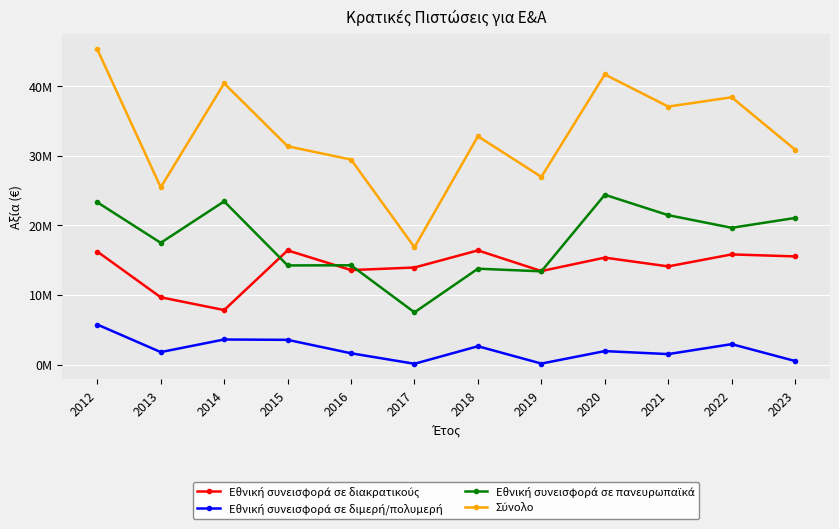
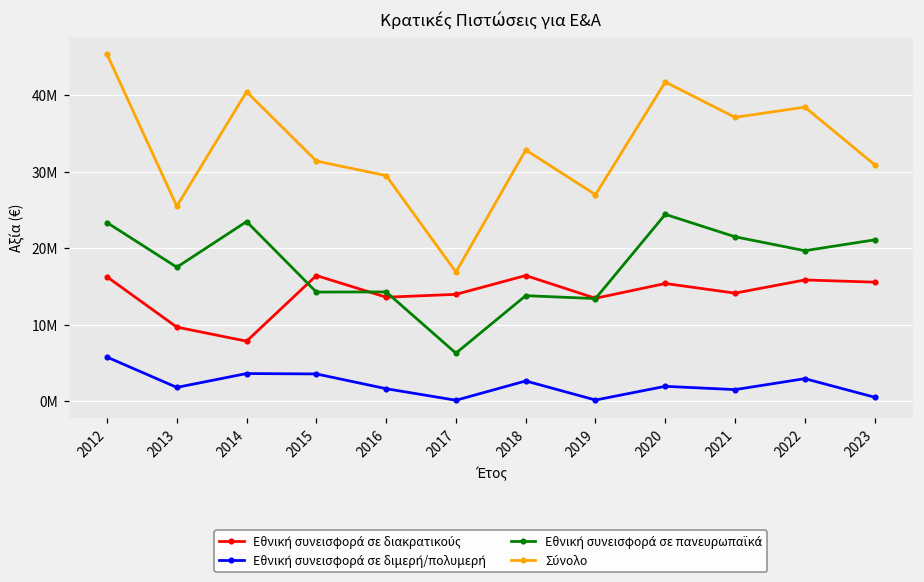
  {
    "Εθνική συνεισφορά σε διακρατικούς": {
      "2012": 16000000,
      "2013": 10000000,
      "2014": 8000000,
      "2015": 16000000,
      "2016": 14000000,
      "2017": 14000000,
      "2018": 16000000,
      "2020": 15000000,
      "2021": 14000000,
      "2022": 16000000,
      "2023": 16000000
    },
    "Εθνική συνεισφορά σε διμερή/πολυμερή": {
      "2012": 6000000,
      "2013": 2000000,
      "2014": 4000000,
      "2015": 4000000,
      "2016": 2000000,
      "2017": 0,
      "2018": 3000000,
      "2019": 0,
      "2020": 2000000,
      "2021": 2000000,
      "2022": 3000000,
      "2023": 1000000
    },
    "Εθνική συνεισφορά σε πανευρωπαϊκά": {
      "2012": 23000000,
      "2013": 18000000,
      "2014": 23000000,
      "2015": 14000000,
      "2016": 14000000,
-     "2017": 8000000,
+     "2017": 6000000,
      "2018": 14000000,
      "2020": 24000000,
      "2021": 21000000,
      "2022": 20000000,
      "2023": 21000000
    },
    "Σύνολο": {
      "2012": 45000000,
      "2013": 25000000,
      "2014": 40000000,
      "2015": 31000000,
      "2016": 29000000,
      "2017": 17000000,
      "2018": 33000000,
      "2019": 27000000,
      "2020": 42000000,
      "2021": 37000000,
      "2022": 38000000,
      "2023": 31000000
    }
  }
